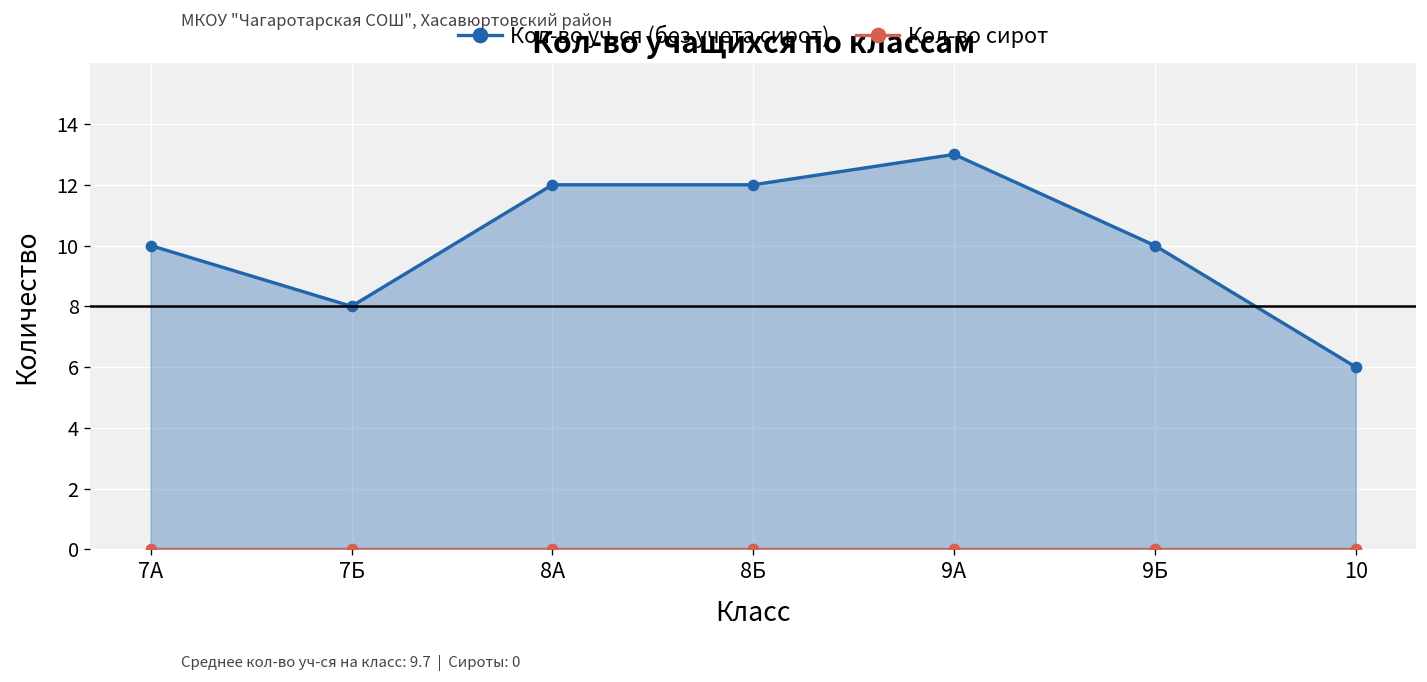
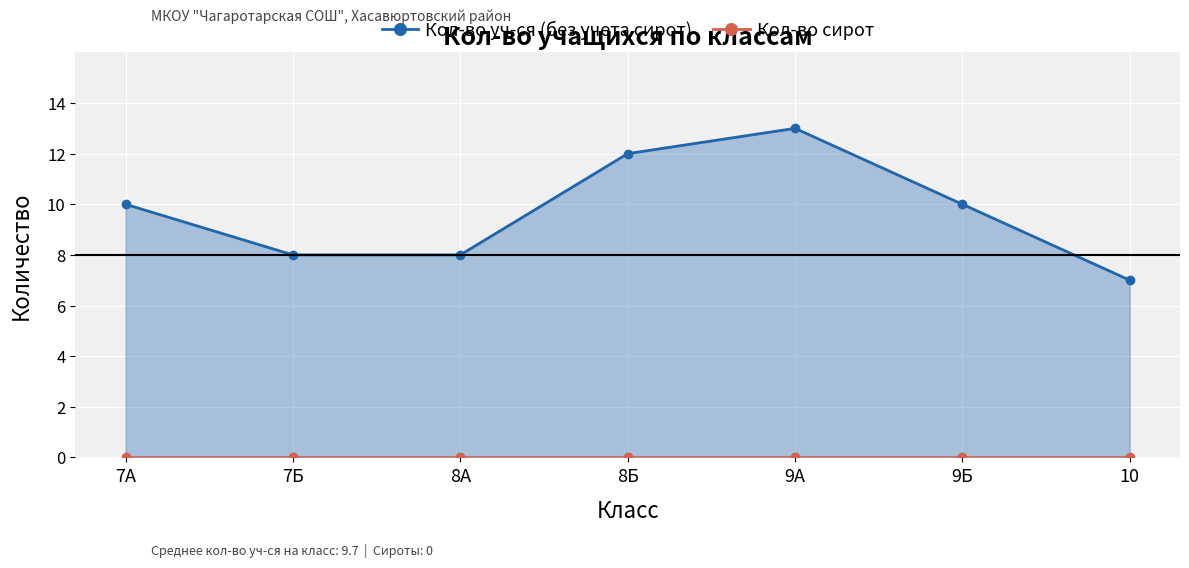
  {
    "Кол-во уч-ся (без учета сирот)": {
      "7А": 10,
      "7Б": 8,
-     "8А": 12,
+     "8А": 8,
      "8Б": 12,
      "9А": 13,
      "9Б": 10,
-     "10": 6
+     "10": 7
    },
    "Кол-во сирот": {
      "7А": 0,
      "7Б": 0,
      "8А": 0,
      "8Б": 0,
      "9А": 0,
      "9Б": 0,
      "10": 0
    }
  }
